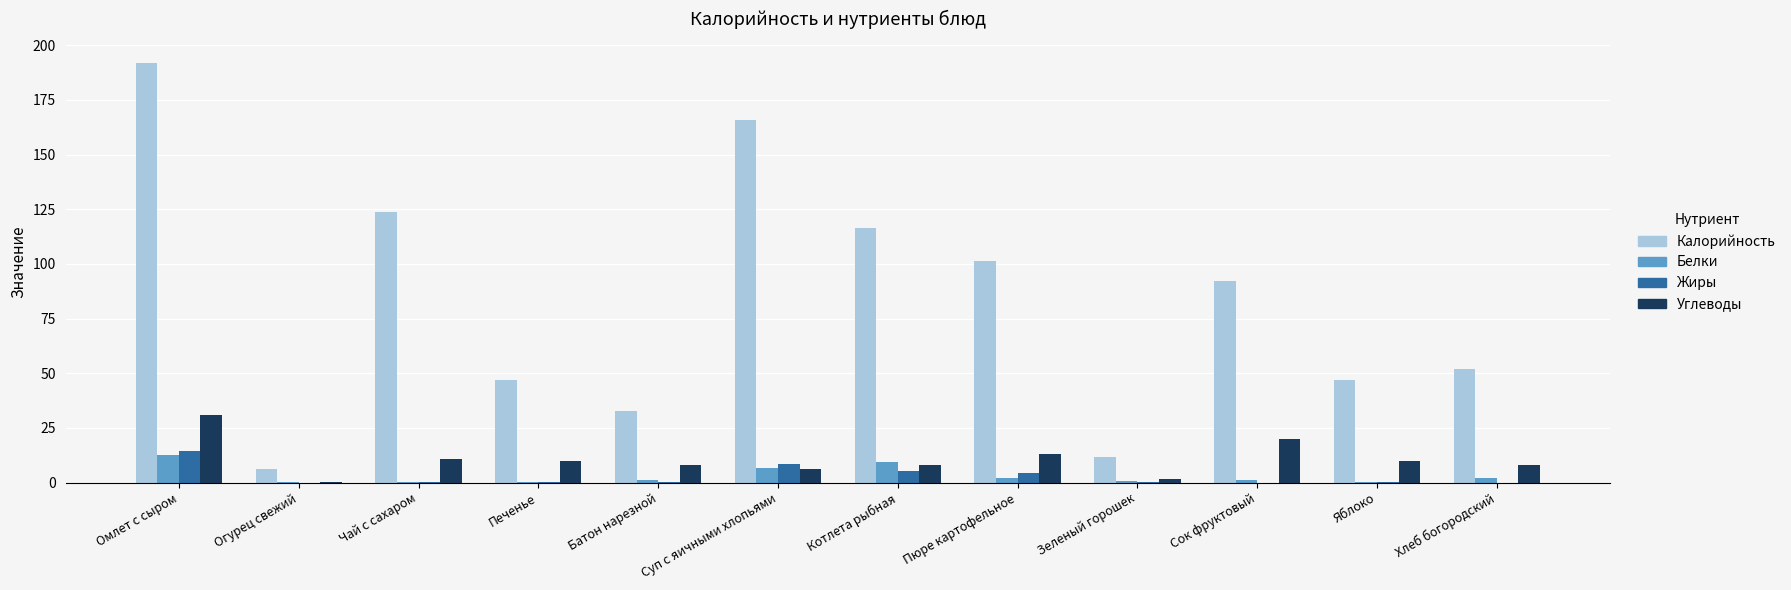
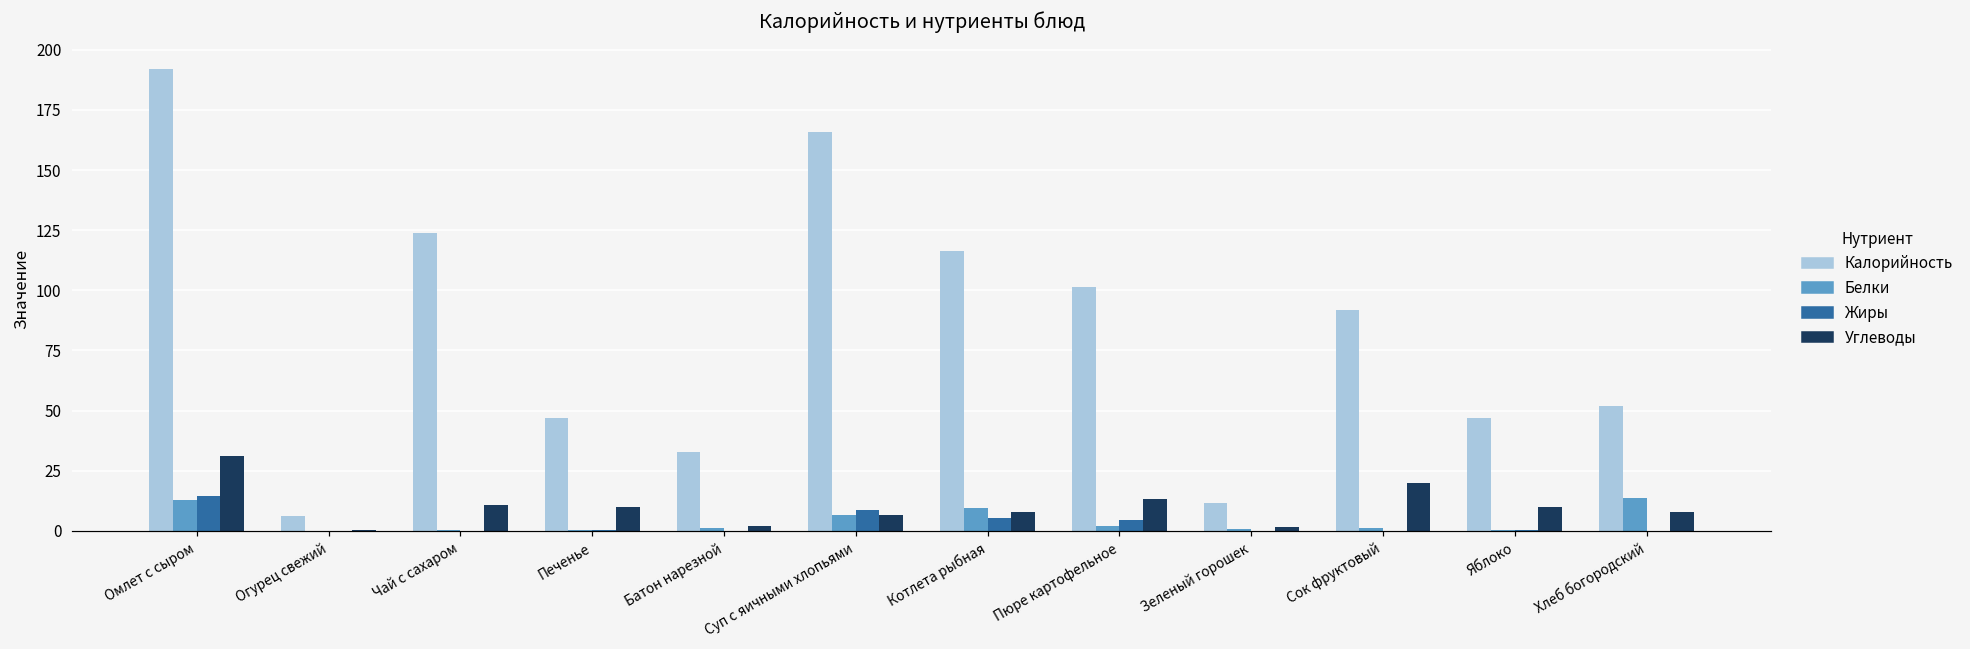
  {
    "Калорийность": {
      "Омлет с сыром": 192,
      "Огурец свежий": 6,
      "Чай с сахаром": 124,
      "Печенье": 47,
      "Батон нарезной": 33,
      "Суп с яичными хлопьями": 166,
      "Котлета рыбная": 116,
      "Пюре картофельное": 101,
      "Зеленый горошек": 12,
      "Сок фруктовый": 92,
      "Яблоко": 47,
      "Хлеб богородский": 52
    },
    "Белки": {
      "Омлет с сыром": 13,
      "Суп с яичными хлопьями": 7,
      "Котлета рыбная": 10,
      "Пюре картофельное": 2,
-     "Хлеб богородский": 2
+     "Хлеб богородский": 14
    },
    "Жиры": {
      "Омлет с сыром": 14,
      "Суп с яичными хлопьями": 9,
      "Котлета рыбная": 5,
      "Пюре картофельное": 4,
      "Сок фруктовый": 0,
      "Хлеб богородский": 0
    },
    "Углеводы": {
      "Омлет с сыром": 31,
      "Чай с сахаром": 11,
      "Печенье": 10,
-     "Батон нарезной": 8,
+     "Батон нарезной": 2,
      "Суп с яичными хлопьями": 6,
      "Котлета рыбная": 8,
      "Пюре картофельное": 13,
      "Зеленый горошек": 1,
      "Сок фруктовый": 20,
      "Яблоко": 10,
      "Хлеб богородский": 8
    }
  }
